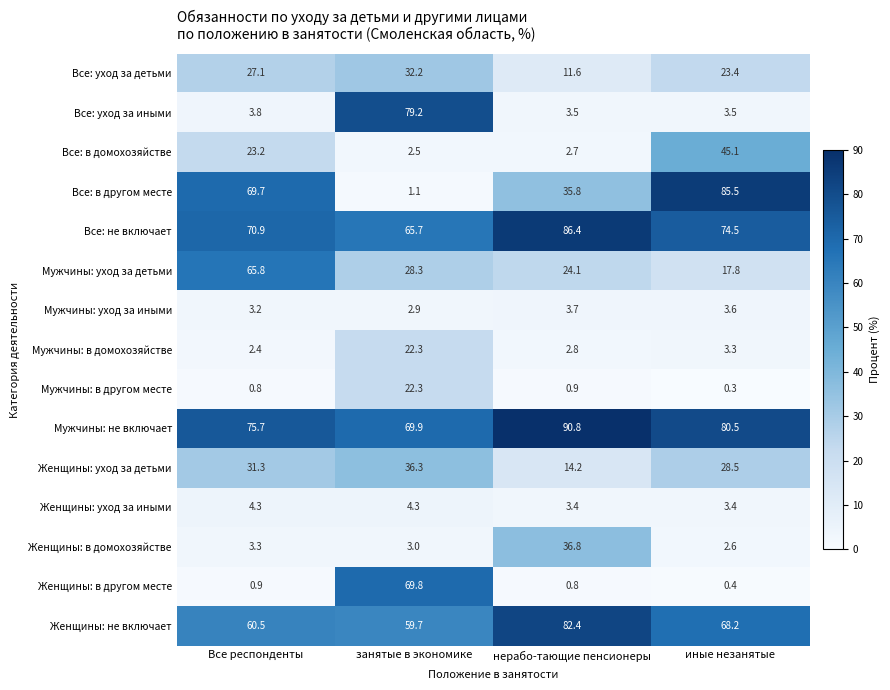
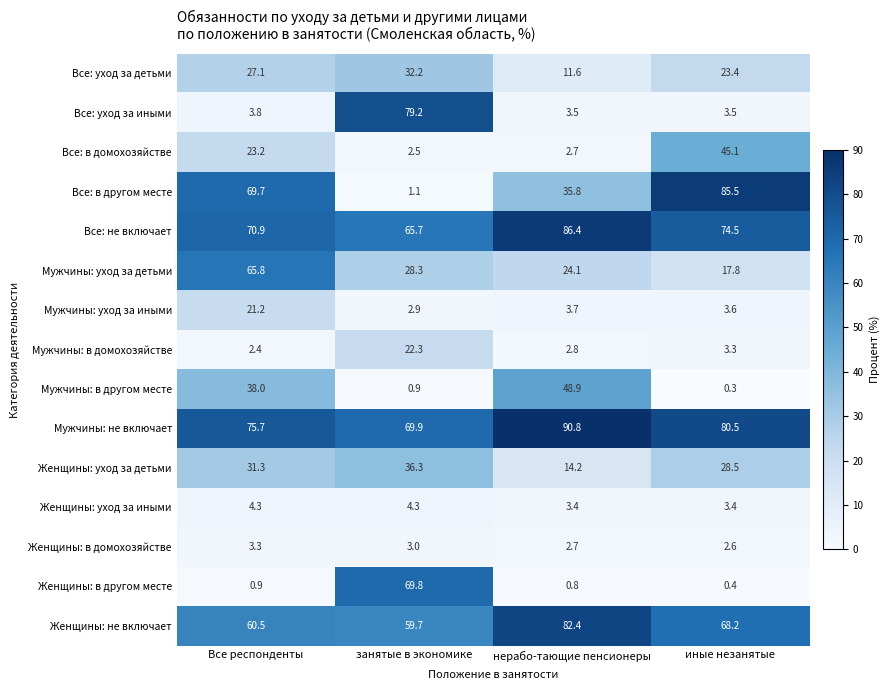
  {
    "Все: уход за детьми": {
      "Все респонденты": 27.1,
      "занятые в экономике": 32.2,
      "нерабо-тающие пенсионеры": 11.6,
      "иные незанятые": 23.4
    },
    "Все: уход за иными": {
      "Все респонденты": 3.8,
      "занятые в экономике": 79.2,
      "нерабо-тающие пенсионеры": 3.5,
      "иные незанятые": 3.5
    },
    "Все: в домохозяйстве": {
      "Все респонденты": 23.2,
      "занятые в экономике": 2.5,
      "нерабо-тающие пенсионеры": 2.7,
      "иные незанятые": 45.1
    },
    "Все: в другом месте": {
      "Все респонденты": 69.7,
      "занятые в экономике": 1.1,
      "нерабо-тающие пенсионеры": 35.8,
      "иные незанятые": 85.5
    },
    "Все: не включает": {
      "Все респонденты": 70.9,
      "занятые в экономике": 65.7,
      "нерабо-тающие пенсионеры": 86.4,
      "иные незанятые": 74.5
    },
    "Мужчины: уход за детьми": {
      "Все респонденты": 65.8,
      "занятые в экономике": 28.3,
      "нерабо-тающие пенсионеры": 24.1,
      "иные незанятые": 17.8
    },
    "Мужчины: уход за иными": {
-     "Все респонденты": 3.2,
+     "Все респонденты": 21.2,
      "занятые в экономике": 2.9,
      "нерабо-тающие пенсионеры": 3.7,
      "иные незанятые": 3.6
    },
    "Мужчины: в домохозяйстве": {
      "Все респонденты": 2.4,
      "занятые в экономике": 22.3,
      "нерабо-тающие пенсионеры": 2.8,
      "иные незанятые": 3.3
    },
    "Мужчины: в другом месте": {
-     "Все респонденты": 0.8,
-     "занятые в экономике": 22.3,
-     "нерабо-тающие пенсионеры": 0.9,
+     "Все респонденты": 38.0,
+     "занятые в экономике": 0.9,
+     "нерабо-тающие пенсионеры": 48.9,
      "иные незанятые": 0.3
    },
    "Мужчины: не включает": {
      "Все респонденты": 75.7,
      "занятые в экономике": 69.9,
      "нерабо-тающие пенсионеры": 90.8,
      "иные незанятые": 80.5
    },
    "Женщины: уход за детьми": {
      "Все респонденты": 31.3,
      "занятые в экономике": 36.3,
      "нерабо-тающие пенсионеры": 14.2,
      "иные незанятые": 28.5
    },
    "Женщины: уход за иными": {
      "Все респонденты": 4.3,
      "занятые в экономике": 4.3,
      "нерабо-тающие пенсионеры": 3.4,
      "иные незанятые": 3.4
    },
    "Женщины: в домохозяйстве": {
      "Все респонденты": 3.3,
      "занятые в экономике": 3.0,
-     "нерабо-тающие пенсионеры": 36.8,
+     "нерабо-тающие пенсионеры": 2.7,
      "иные незанятые": 2.6
    },
    "Женщины: в другом месте": {
      "Все респонденты": 0.9,
      "занятые в экономике": 69.8,
      "нерабо-тающие пенсионеры": 0.8,
      "иные незанятые": 0.4
    },
    "Женщины: не включает": {
      "Все респонденты": 60.5,
      "занятые в экономике": 59.7,
      "нерабо-тающие пенсионеры": 82.4,
      "иные незанятые": 68.2
    }
  }
